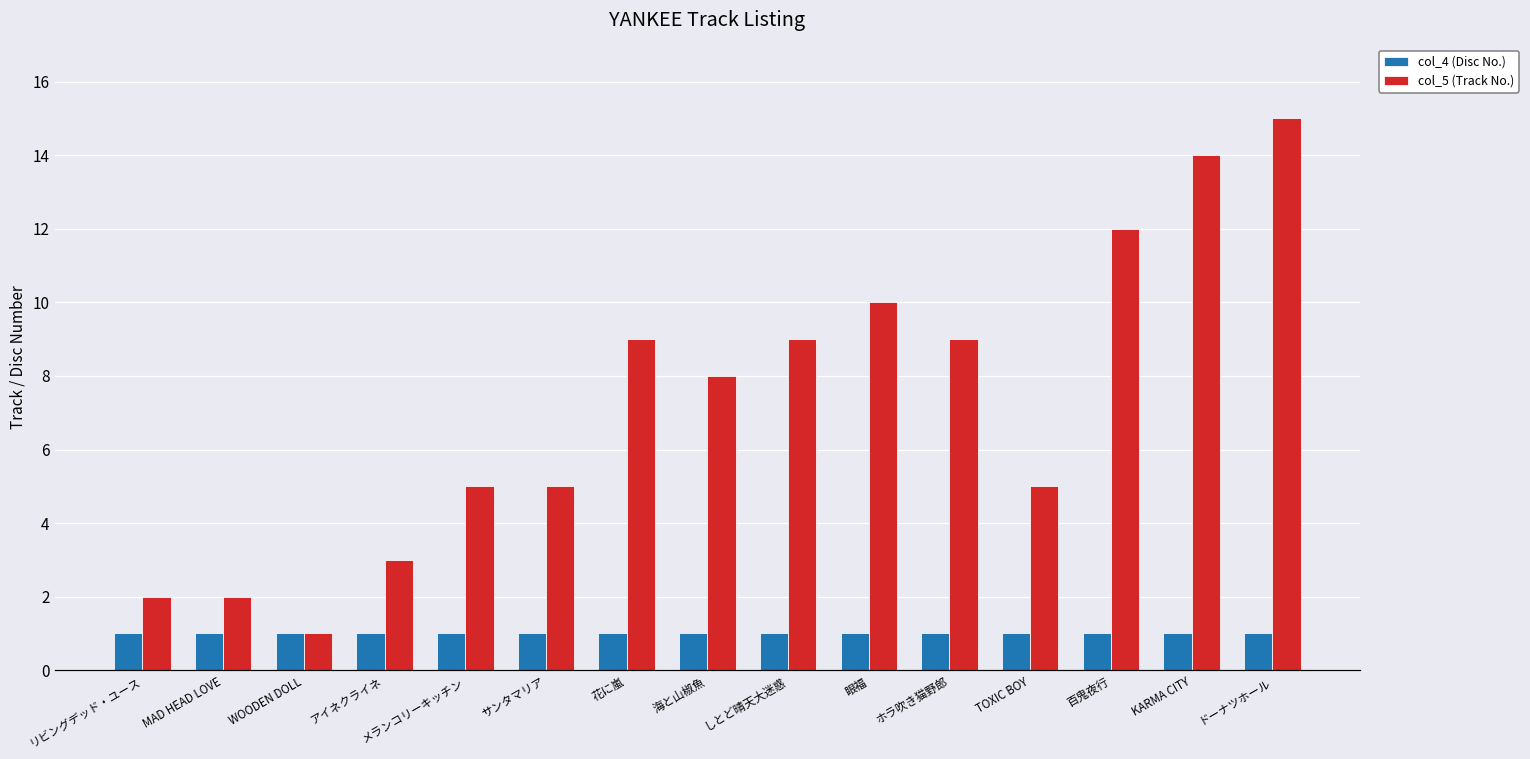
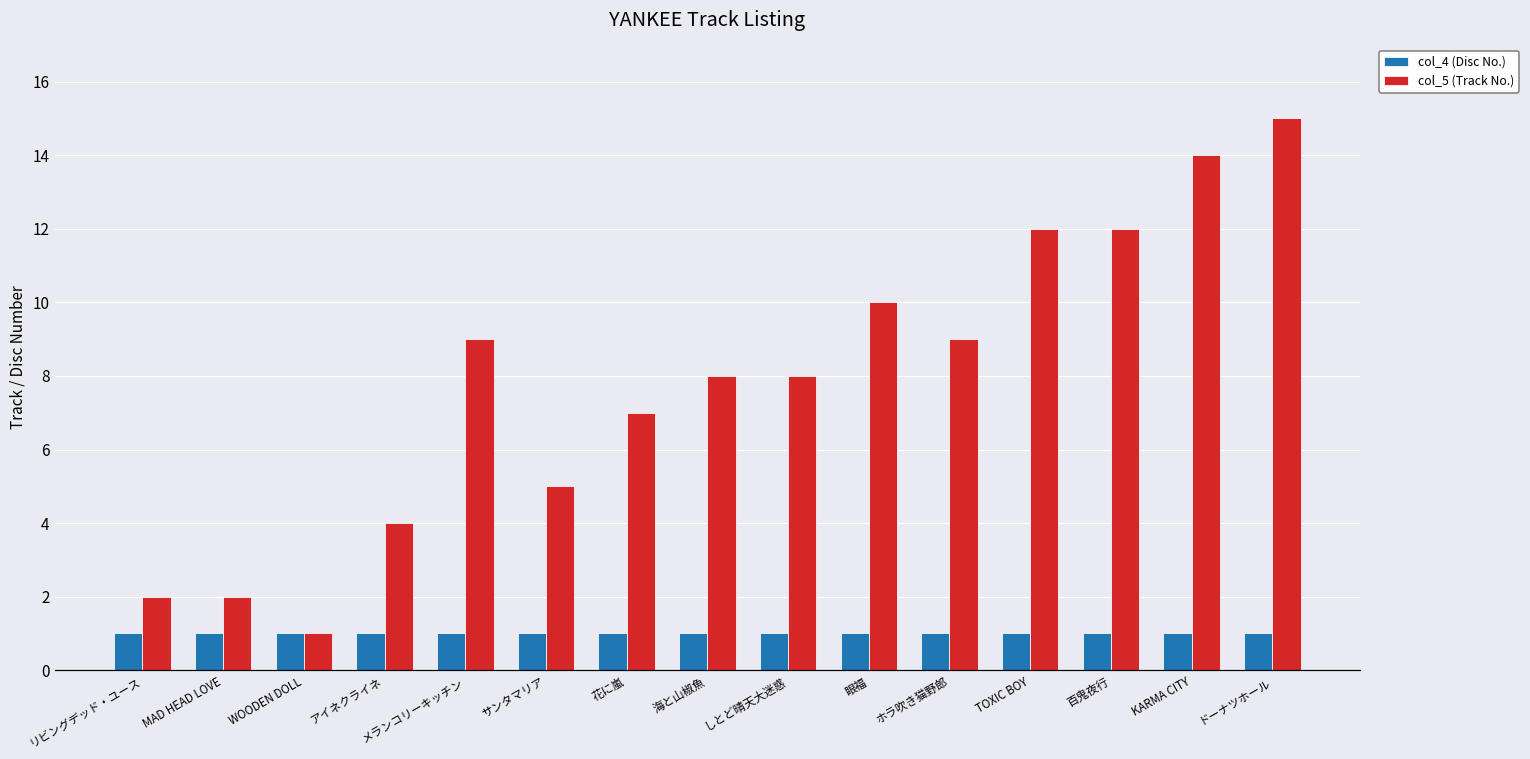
  {
    "col_4 (Disc No.)": {
      "リビングデッド・ユース": 1,
      "MAD HEAD LOVE": 1,
      "WOODEN DOLL": 1,
      "アイネクライネ": 1,
      "メランコリーキッチン": 1,
      "サンタマリア": 1,
      "花に嵐": 1,
      "海と山椒魚": 1,
      "しとど晴天大迷惑": 1,
      "眼福": 1,
      "ホラ吹き猫野郎": 1,
      "TOXIC BOY": 1,
      "百鬼夜行": 1,
      "KARMA CITY": 1,
      "ドーナツホール": 1
    },
    "col_5 (Track No.)": {
      "リビングデッド・ユース": 2,
      "MAD HEAD LOVE": 2,
      "WOODEN DOLL": 1,
-     "アイネクライネ": 3,
-     "メランコリーキッチン": 5,
+     "アイネクライネ": 4,
+     "メランコリーキッチン": 9,
      "サンタマリア": 5,
-     "花に嵐": 9,
+     "花に嵐": 7,
      "海と山椒魚": 8,
-     "しとど晴天大迷惑": 9,
+     "しとど晴天大迷惑": 8,
      "眼福": 10,
      "ホラ吹き猫野郎": 9,
-     "TOXIC BOY": 5,
+     "TOXIC BOY": 12,
      "百鬼夜行": 12,
      "KARMA CITY": 14,
      "ドーナツホール": 15
    }
  }
